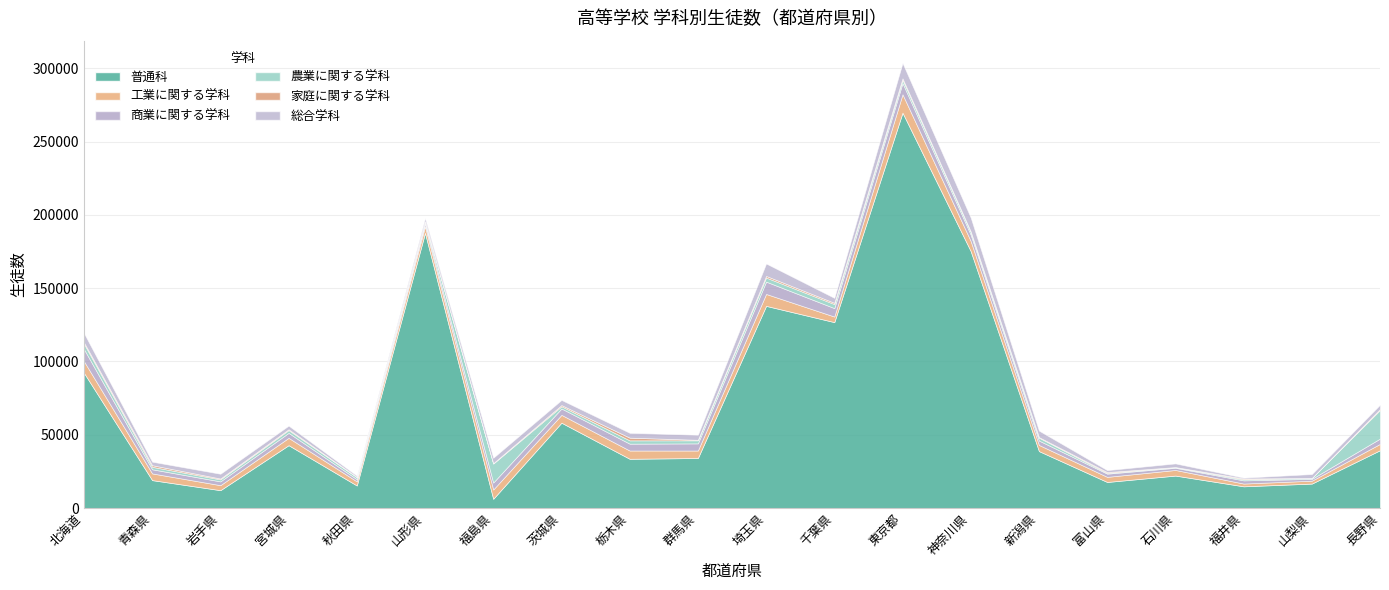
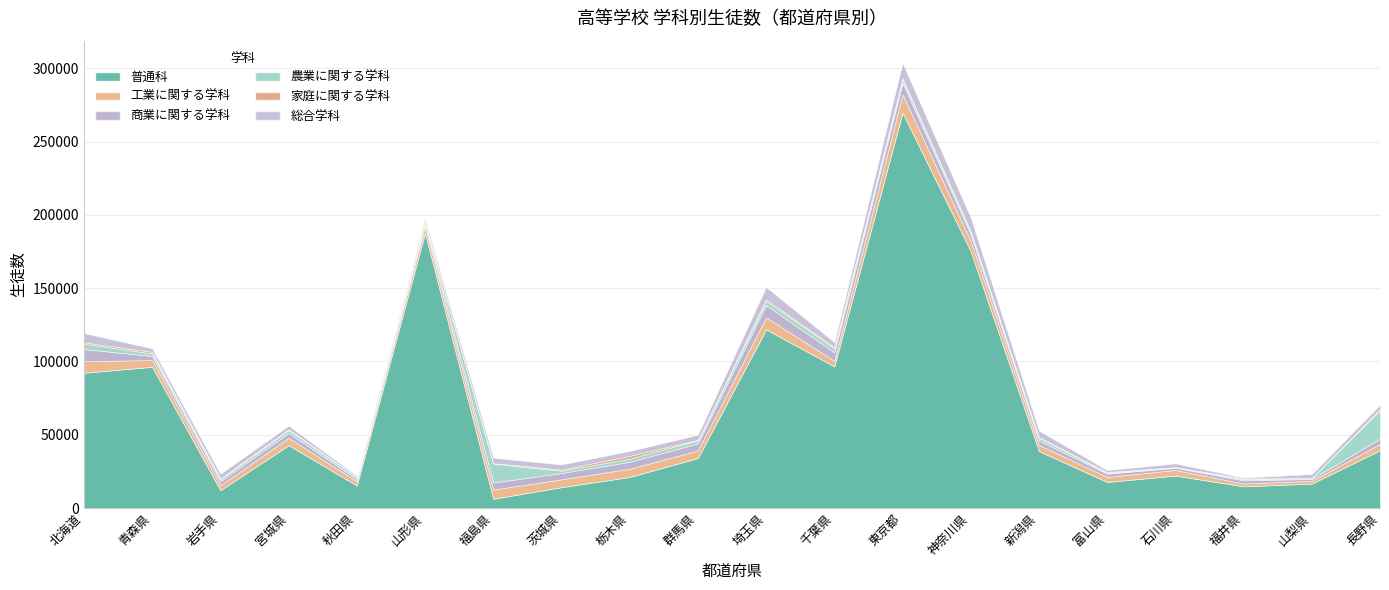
  {
    "普通科": {
      "北海道": 92000,
-     "青森県": 19000,
+     "青森県": 96000,
      "岩手県": 12000,
      "宮城県": 43000,
      "秋田県": 15000,
      "山形県": 188000,
      "福島県": 6000,
-     "茨城県": 58000,
-     "栃木県": 34000,
+     "茨城県": 14000,
+     "栃木県": 21000,
      "群馬県": 34000,
-     "埼玉県": 138000,
-     "千葉県": 127000,
+     "埼玉県": 122000,
+     "千葉県": 97000,
      "東京都": 270000,
      "神奈川県": 175000,
      "新潟県": 39000,
      "富山県": 18000,
      "石川県": 22000,
      "福井県": 15000,
      "山梨県": 17000,
      "長野県": 39000
    },
    "農業に関する学科": {
      "栃木県": 2000
    }
  }
